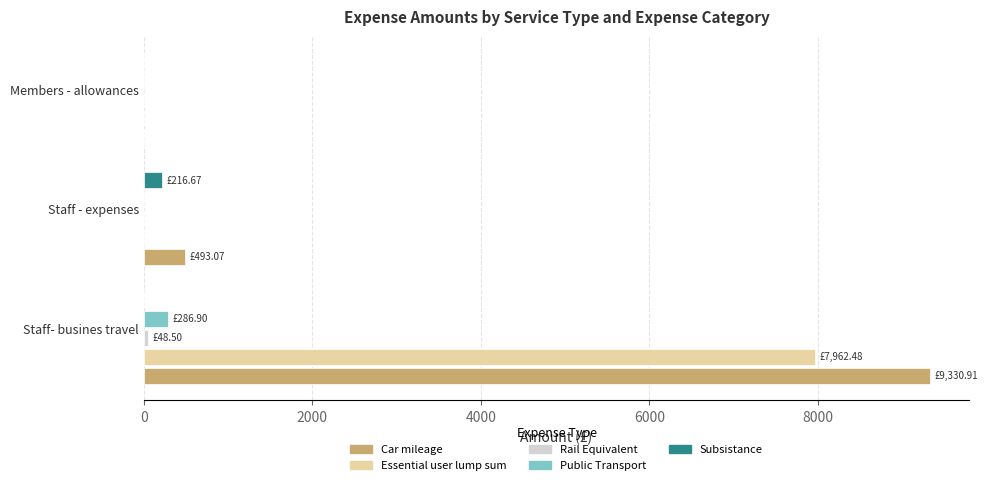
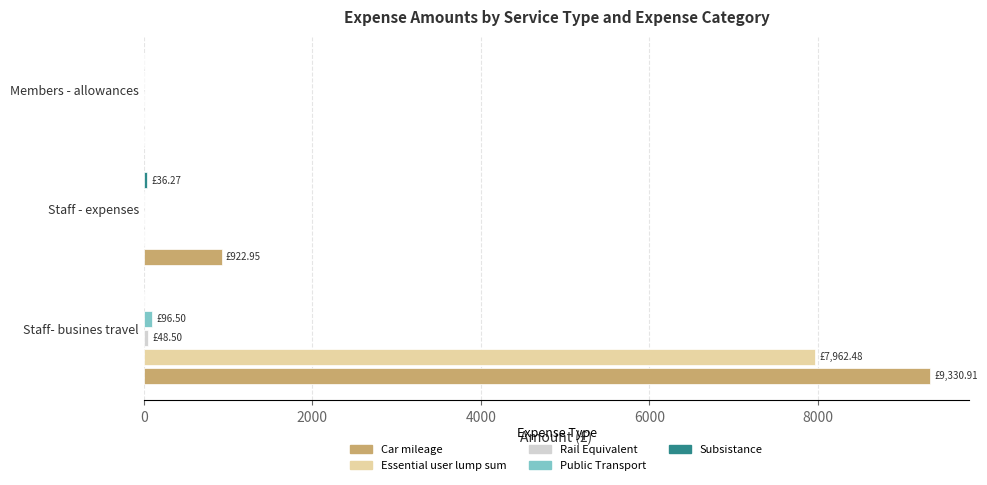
  {
    "Car mileage": {
-     "Staff - expenses": "£493.07",
+     "Staff - expenses": "£922.95",
      "Staff- busines travel": "£9,330.91"
    },
    "Public Transport": {
-     "Staff- busines travel": "£286.90"
+     "Staff- busines travel": "£96.50"
    },
    "Subsistance": {
-     "Staff - expenses": "£216.67"
+     "Staff - expenses": "£36.27"
    }
  }
